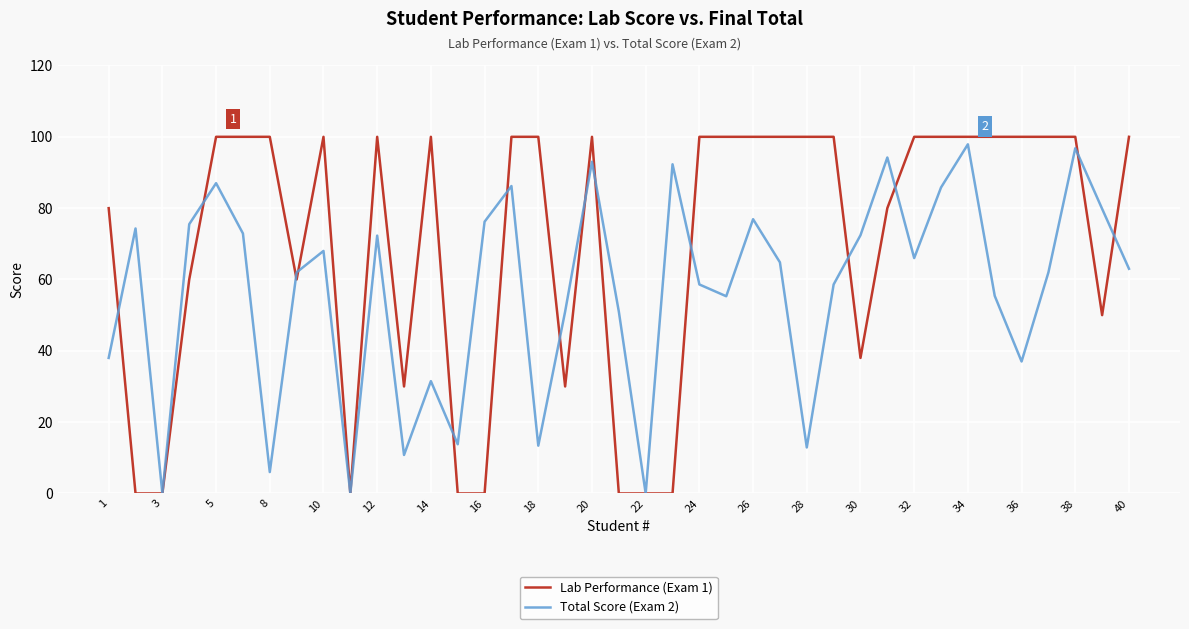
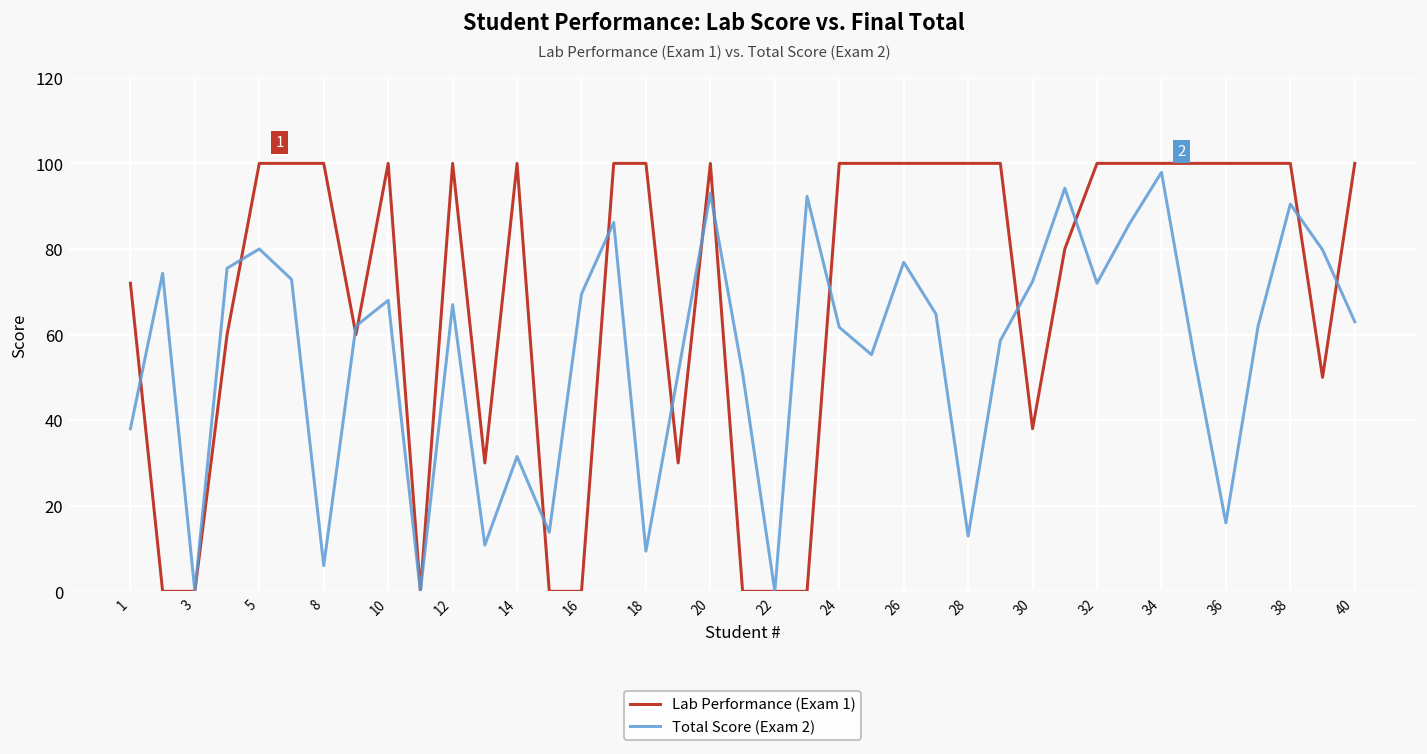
  {
    "Lab Performance (Exam 1)": {
-     "1": 80,
+     "1": 72,
      "5": 100,
      "8": 100,
      "10": 100,
      "12": 100,
      "14": 100,
      "16": 0,
      "18": 100,
      "20": 100,
      "24": 100,
      "26": 100,
      "28": 100,
      "30": 38,
      "32": 100,
      "34": 100,
      "36": 100,
      "38": 100,
      "40": 100
    },
    "Total Score (Exam 2)": {
      "1": 38,
-     "5": 87,
+     "5": 80,
      "8": 6,
      "10": 68,
-     "12": 72,
+     "12": 67,
      "14": 32,
-     "16": 76,
-     "18": 13,
+     "16": 70,
+     "18": 9,
      "20": 93,
-     "24": 59,
+     "24": 62,
      "26": 77,
      "28": 13,
      "30": 72,
-     "32": 66,
+     "32": 72,
      "34": 98,
-     "36": 37,
-     "38": 97,
+     "36": 16,
+     "38": 91,
      "40": 63
    }
  }
